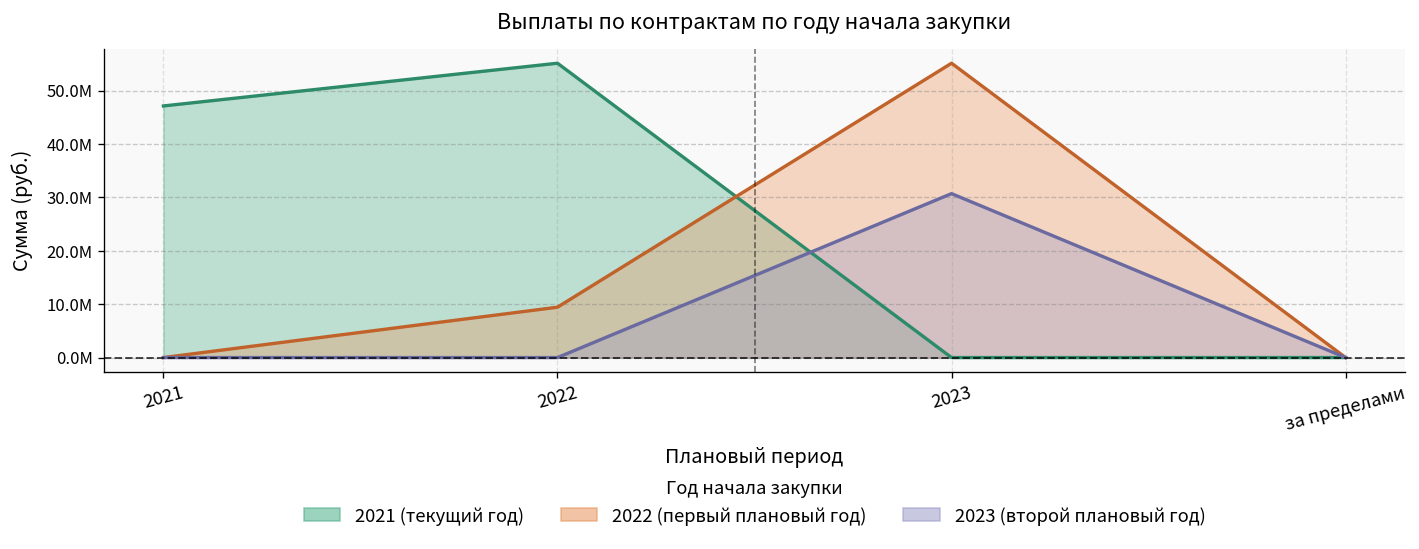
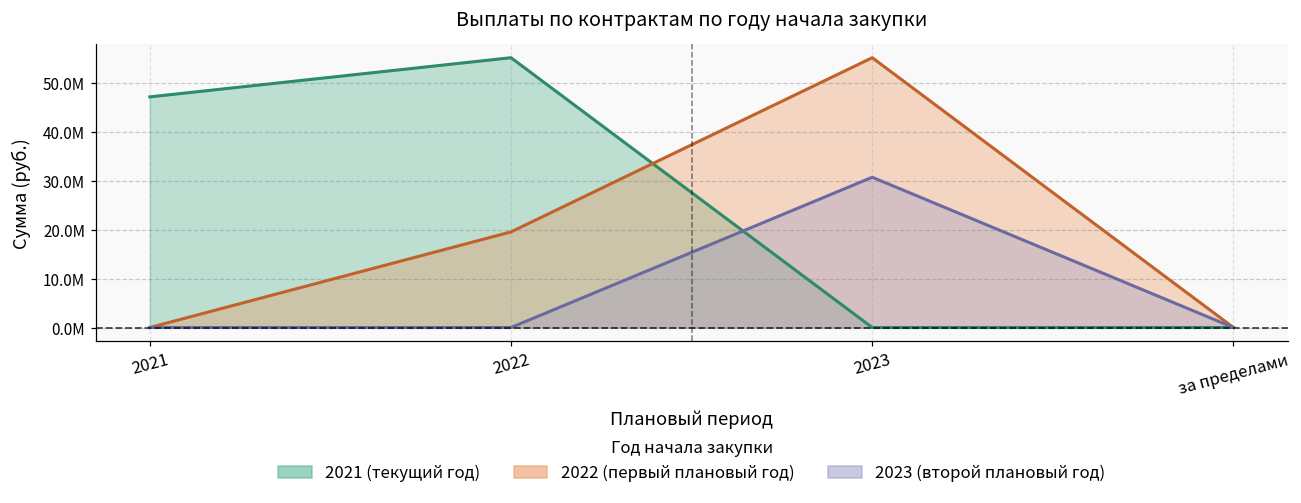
  {
    "2022 (первый плановый год)": {
-     "2022": 9000000,
+     "2022": 20000000,
      "2023": 55000000
    }
  }
